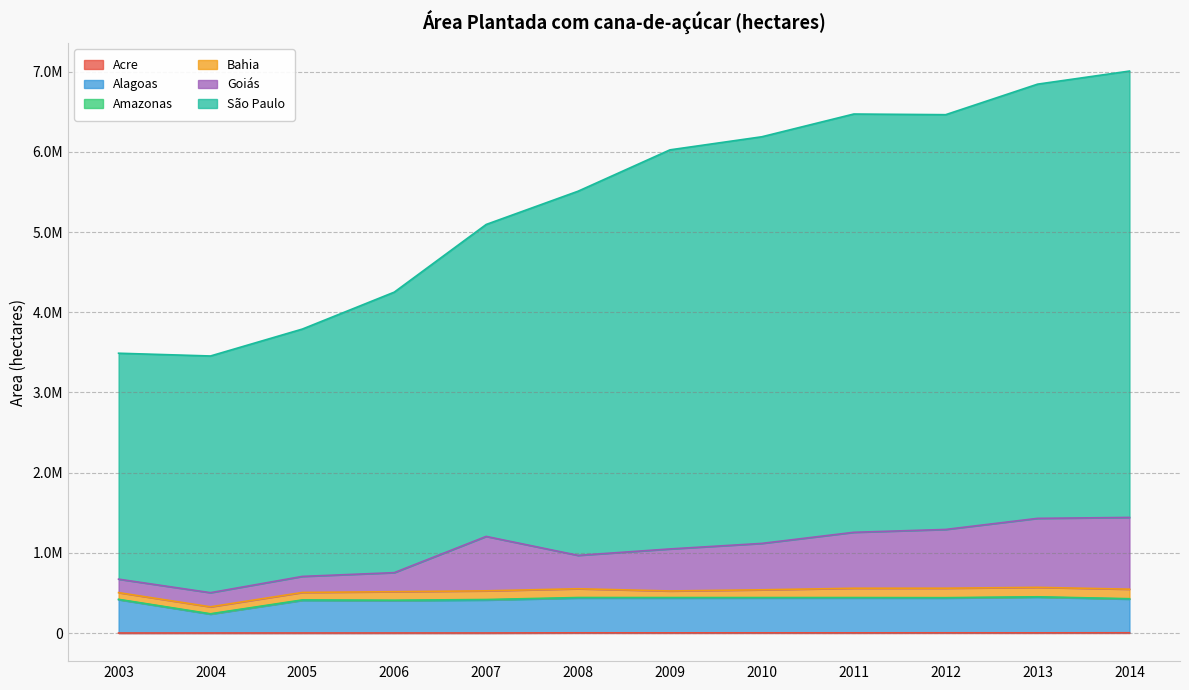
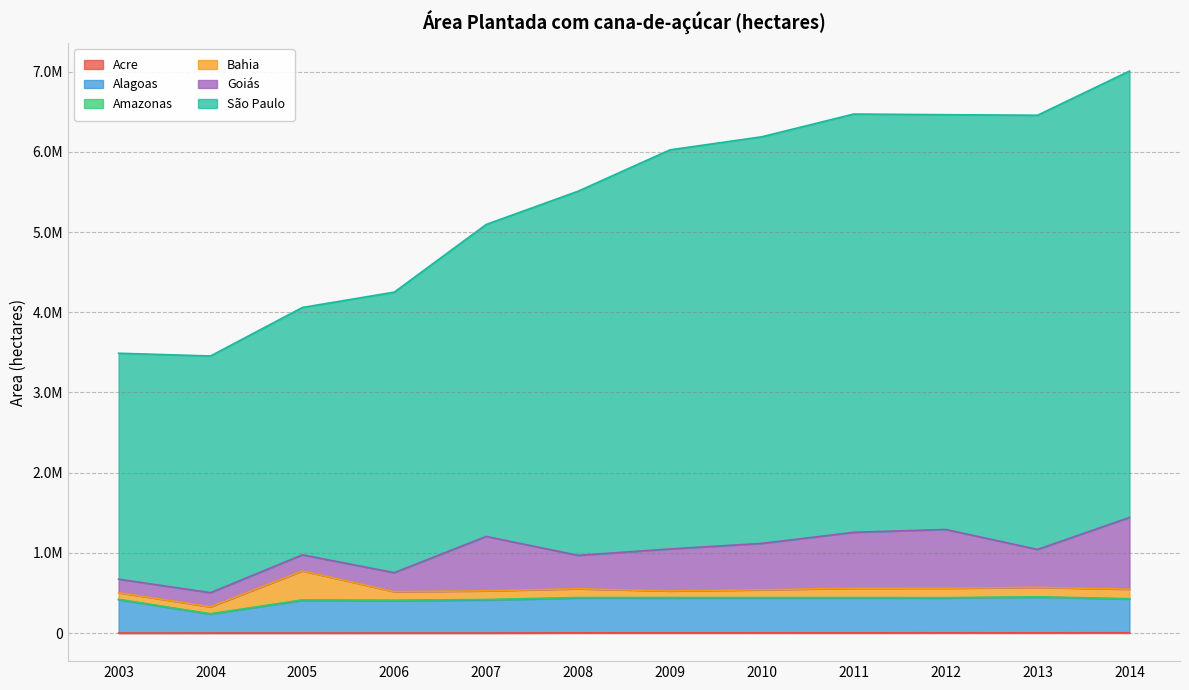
  {
    "Acre": {
      "2003": 0,
      "2004": 0,
      "2005": 0,
      "2006": 0,
      "2007": 0,
      "2008": 0,
      "2009": 0,
      "2010": 0,
      "2011": 0,
      "2012": 0,
      "2013": 0,
      "2014": 0
    },
    "Bahia": {
      "2003": 100000,
      "2004": 100000,
-     "2005": 100000,
+     "2005": 400000,
      "2006": 100000,
      "2007": 100000,
      "2008": 100000,
      "2009": 100000,
      "2010": 100000,
      "2011": 100000,
      "2012": 100000,
      "2013": 100000,
      "2014": 100000
    },
    "Goiás": {
      "2003": 200000,
      "2004": 200000,
      "2005": 200000,
      "2006": 200000,
      "2007": 700000,
      "2008": 400000,
      "2009": 500000,
      "2010": 600000,
      "2011": 700000,
      "2012": 700000,
-     "2013": 900000,
+     "2013": 500000,
      "2014": 900000
    }
  }
